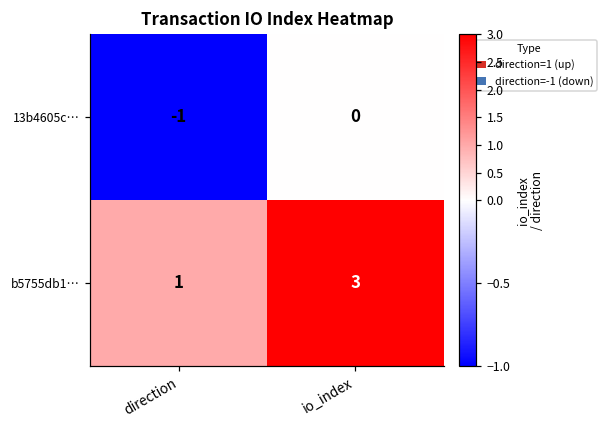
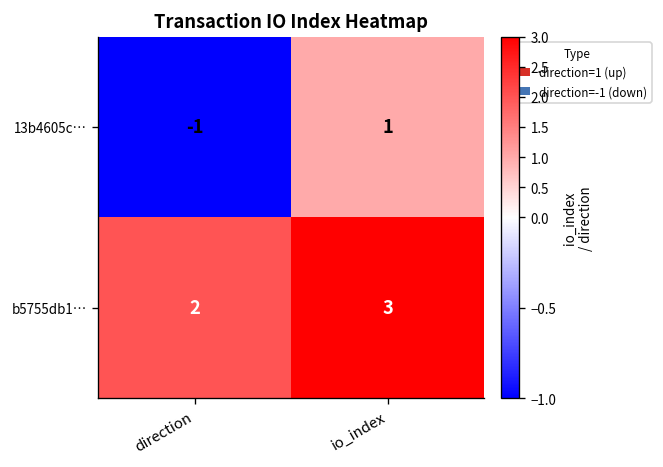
  {
    "13b4605c…": {
      "direction": -1,
-     "io_index": 0
+     "io_index": 1
    },
    "b5755db1…": {
-     "direction": 1,
+     "direction": 2,
      "io_index": 3
    }
  }
